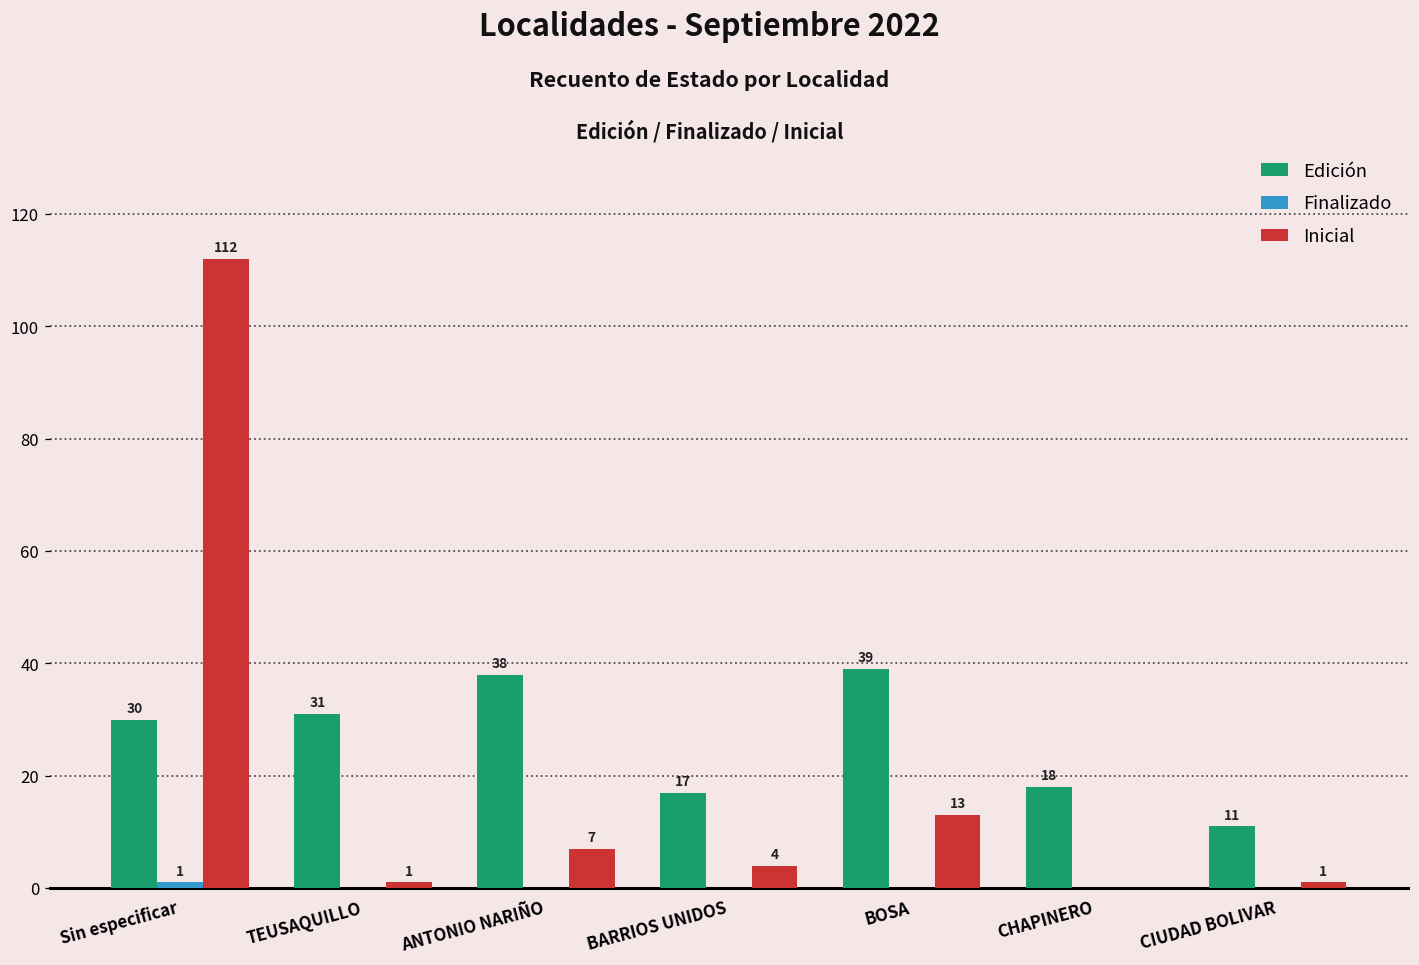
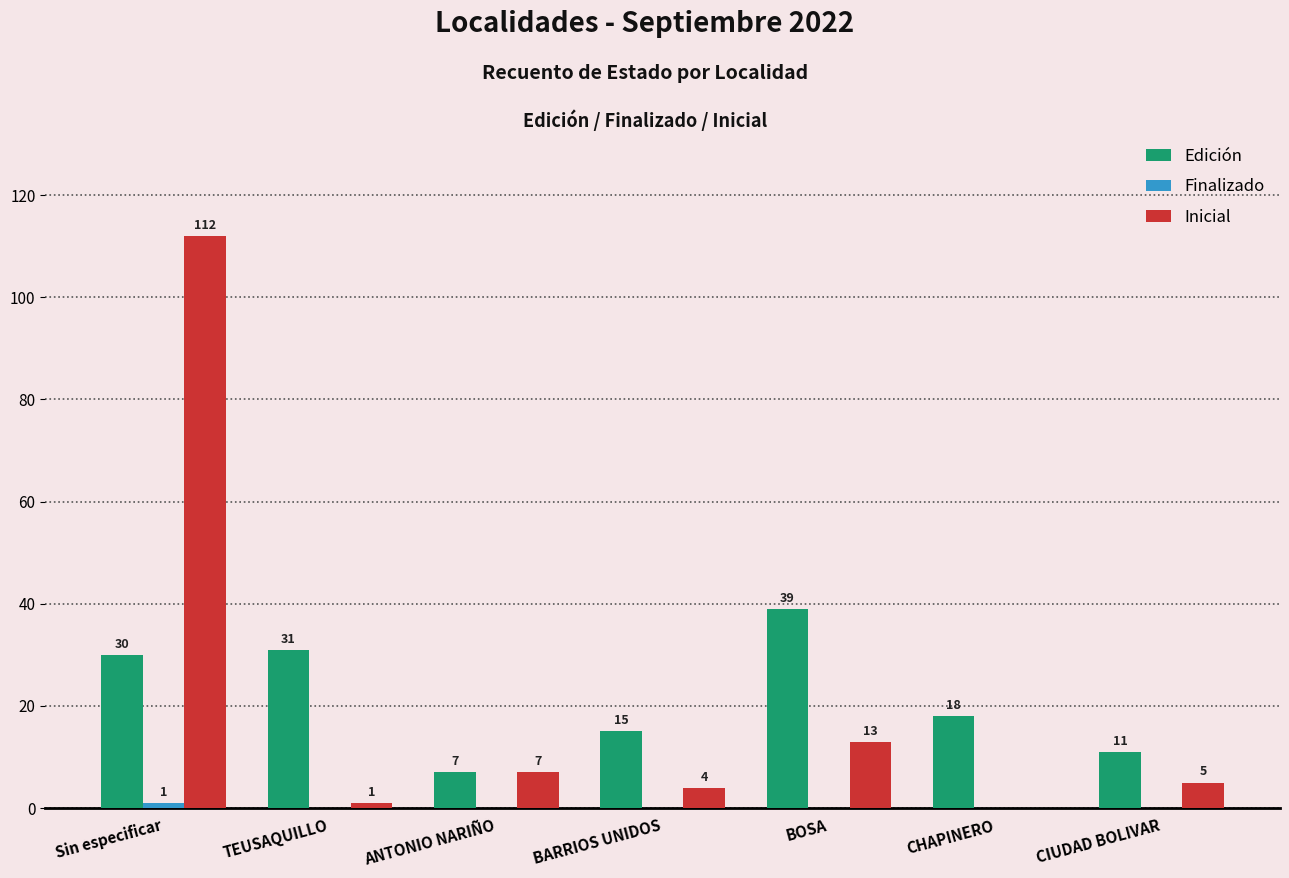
  {
    "Edición": {
      "Sin especificar": 30,
      "TEUSAQUILLO": 31,
-     "ANTONIO NARIÑO": 38,
-     "BARRIOS UNIDOS": 17,
+     "ANTONIO NARIÑO": 7,
+     "BARRIOS UNIDOS": 15,
      "BOSA": 39,
      "CHAPINERO": 18,
      "CIUDAD BOLIVAR": 11
    },
    "Finalizado": {
      "Sin especificar": 1
    },
    "Inicial": {
      "Sin especificar": 112,
      "TEUSAQUILLO": 1,
      "ANTONIO NARIÑO": 7,
      "BARRIOS UNIDOS": 4,
      "BOSA": 13,
-     "CIUDAD BOLIVAR": 1
+     "CIUDAD BOLIVAR": 5
    }
  }
